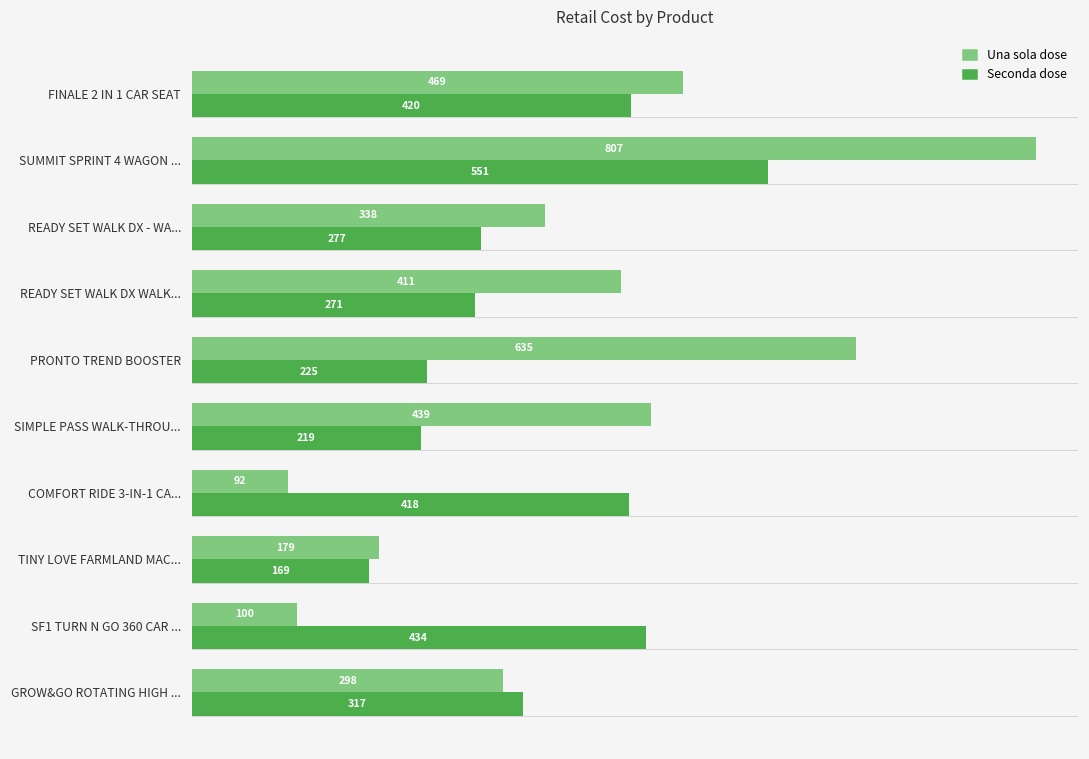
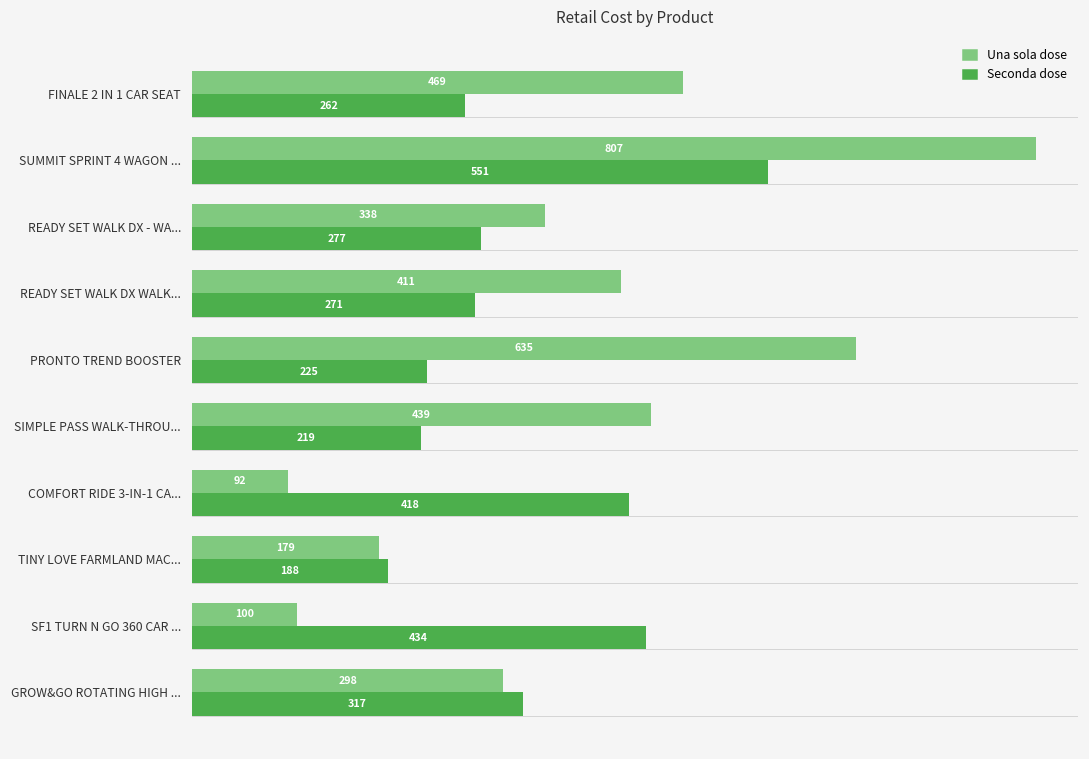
  {
    "Una sola dose": {
      "FINALE 2 IN 1 CAR SEAT": 469,
      "SUMMIT SPRINT 4 WAGON ...": 807,
      "READY SET WALK DX - WA...": 338,
      "READY SET WALK DX WALK...": 411,
      "PRONTO TREND BOOSTER": 635,
      "SIMPLE PASS WALK-THROU...": 439,
      "COMFORT RIDE 3-IN-1 CA...": 92,
      "TINY LOVE FARMLAND MAC...": 179,
      "SF1 TURN N GO 360 CAR ...": 100,
      "GROW&GO ROTATING HIGH ...": 298
    },
    "Seconda dose": {
-     "FINALE 2 IN 1 CAR SEAT": 420,
+     "FINALE 2 IN 1 CAR SEAT": 262,
      "SUMMIT SPRINT 4 WAGON ...": 551,
      "READY SET WALK DX - WA...": 277,
      "READY SET WALK DX WALK...": 271,
      "PRONTO TREND BOOSTER": 225,
      "SIMPLE PASS WALK-THROU...": 219,
      "COMFORT RIDE 3-IN-1 CA...": 418,
-     "TINY LOVE FARMLAND MAC...": 169,
+     "TINY LOVE FARMLAND MAC...": 188,
      "SF1 TURN N GO 360 CAR ...": 434,
      "GROW&GO ROTATING HIGH ...": 317
    }
  }
